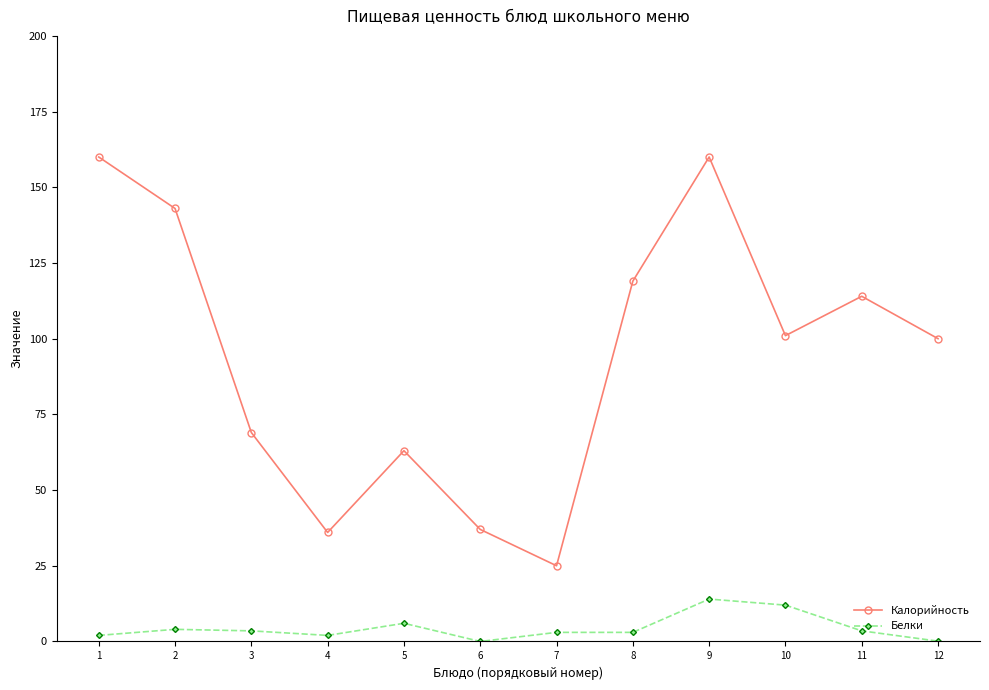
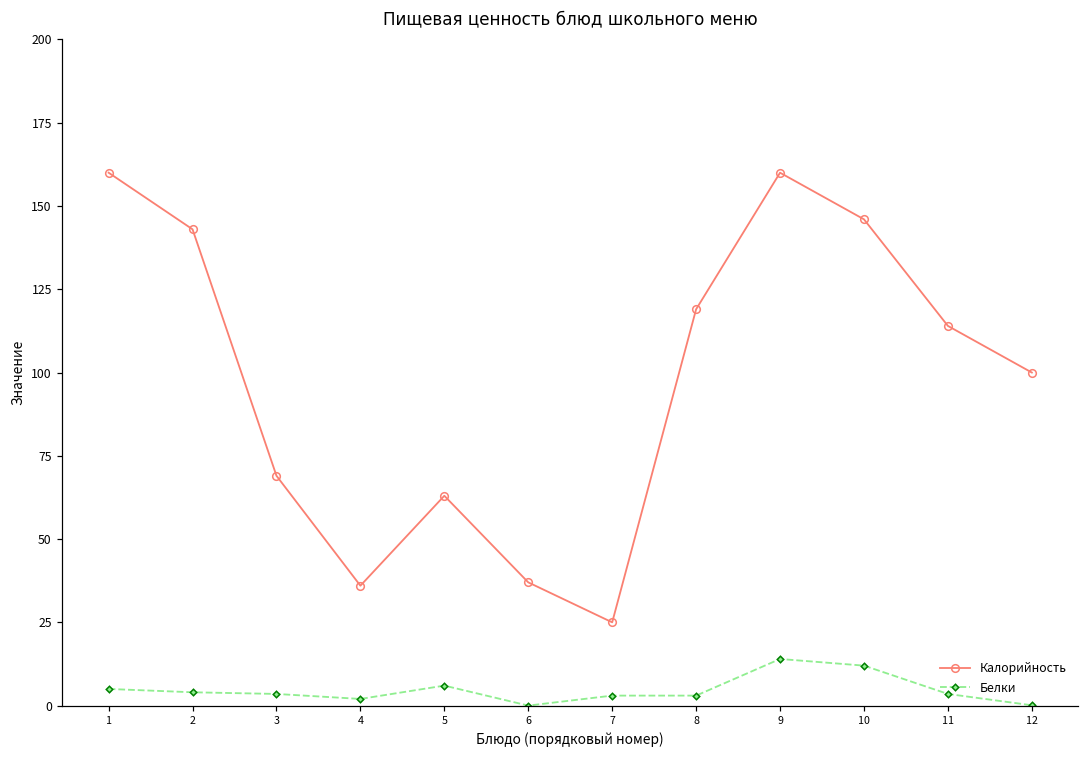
  {
    "Калорийность": {
      "1": 160,
      "2": 143,
      "3": 69,
      "4": 36,
      "5": 63,
      "6": 37,
      "7": 25,
      "8": 119,
      "9": 160,
-     "10": 101,
+     "10": 146,
      "11": 114,
      "12": 100
    },
    "Белки": {
-     "1": 2,
+     "1": 5,
      "2": 4,
      "3": 4,
      "4": 2,
      "5": 6,
      "6": 0,
      "7": 3,
      "8": 3,
      "9": 14,
      "10": 12,
      "11": 4,
      "12": 0
    }
  }
